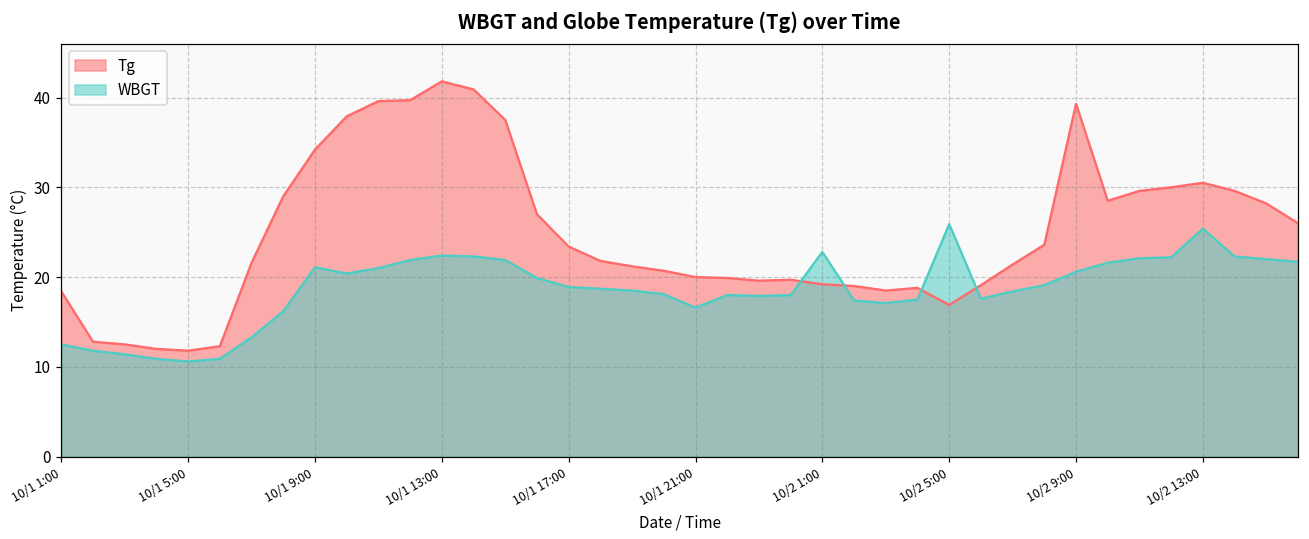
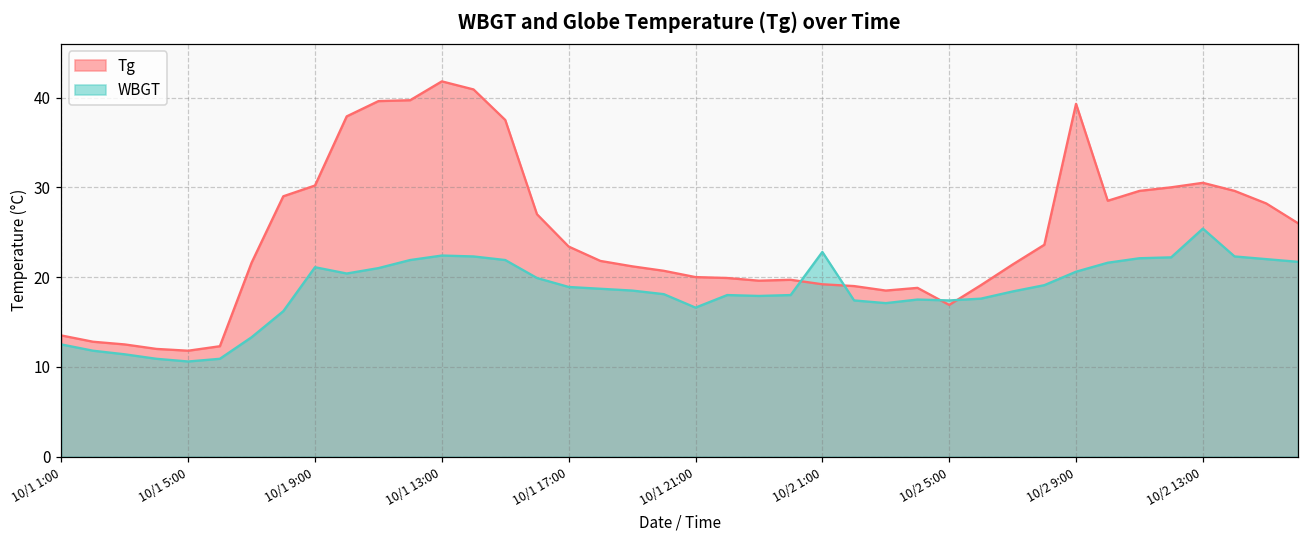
  {
    "Tg": {
-     "10/1 1:00": 18,
+     "10/1 1:00": 14,
      "10/1 5:00": 12,
-     "10/1 9:00": 34,
+     "10/1 9:00": 30,
      "10/1 13:00": 42,
      "10/1 17:00": 23,
      "10/1 21:00": 20,
      "10/2 1:00": 19,
      "10/2 5:00": 17,
      "10/2 9:00": 39,
      "10/2 13:00": 31
    },
    "WBGT": {
      "10/1 1:00": 13,
      "10/1 5:00": 11,
      "10/1 9:00": 21,
      "10/1 13:00": 22,
      "10/1 17:00": 19,
      "10/1 21:00": 17,
      "10/2 1:00": 23,
-     "10/2 5:00": 26,
+     "10/2 5:00": 17,
      "10/2 9:00": 21,
      "10/2 13:00": 25
    }
  }
